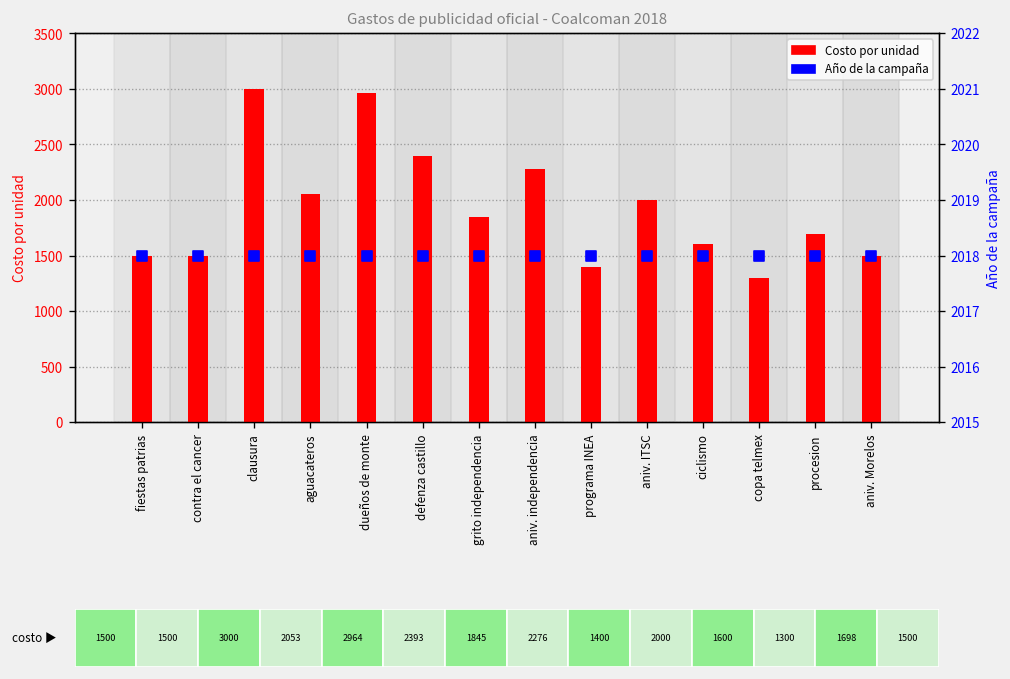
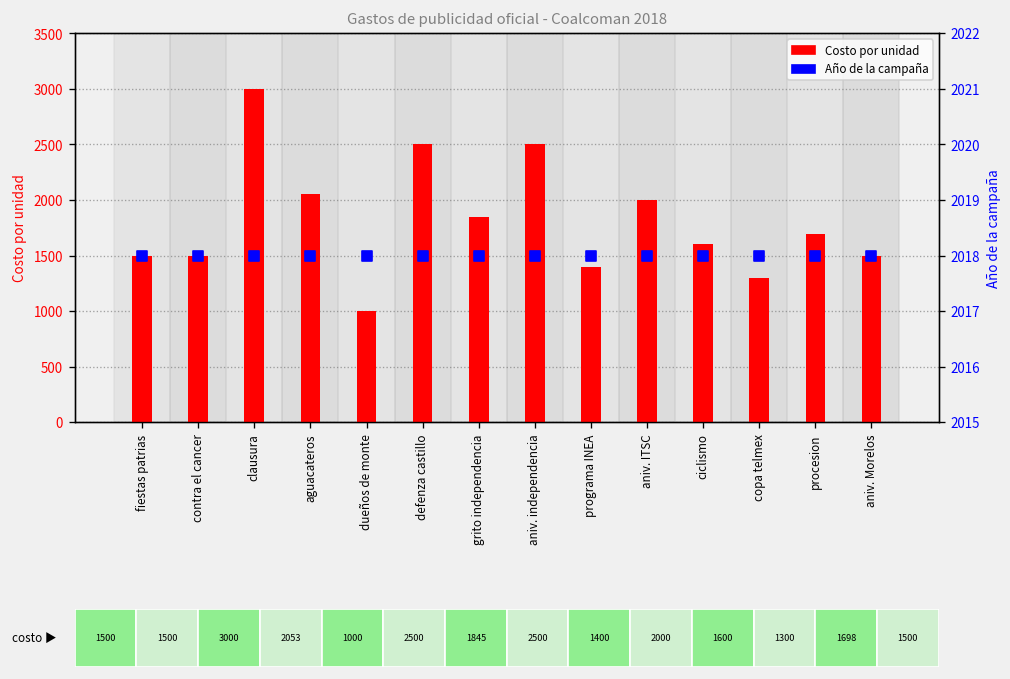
  {
    "Costo por unidad": {
-     "dueños de monte": 2964,
-     "defenza castillo": 2393,
-     "aniv. independencia": 2276
+     "dueños de monte": 1000,
+     "defenza castillo": 2500,
+     "aniv. independencia": 2500
    }
  }
